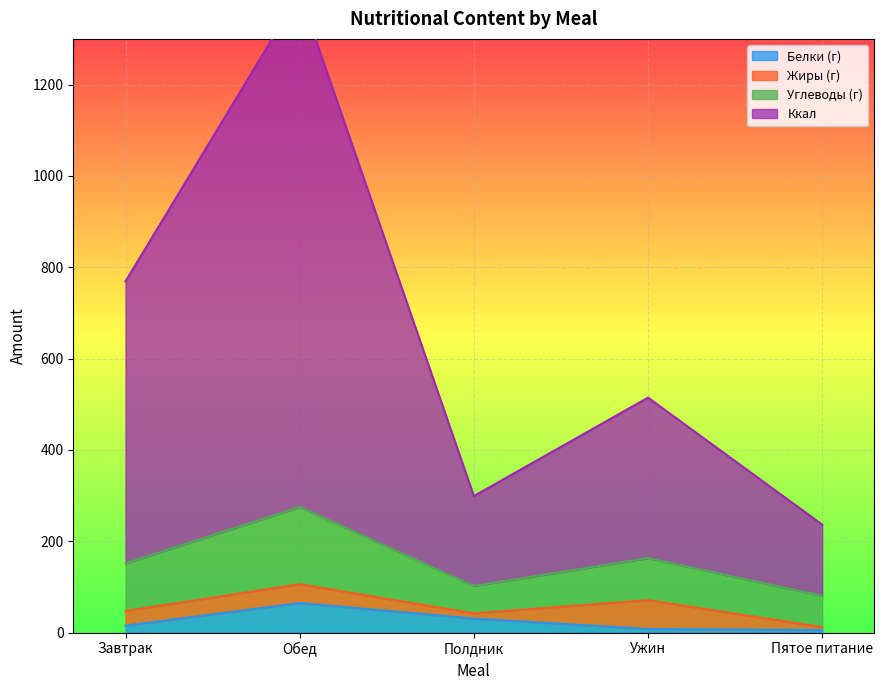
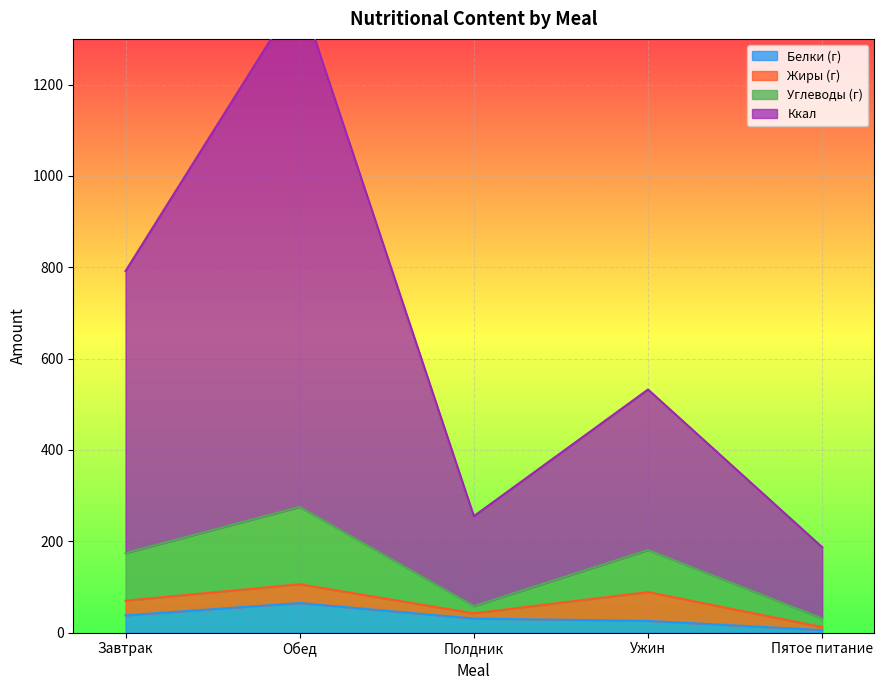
  {
    "Белки (г)": {
-     "Завтрак": 20,
+     "Завтрак": 40,
      "Обед": 60,
      "Полдник": 30,
-     "Ужин": 10,
+     "Ужин": 30,
      "Пятое питание": 10
    },
    "Жиры (г)": {
      "Завтрак": 30,
      "Обед": 40,
      "Полдник": 10,
      "Ужин": 60,
      "Пятое питание": 10
    },
    "Углеводы (г)": {
      "Завтрак": 100,
      "Обед": 170,
-     "Полдник": 60,
+     "Полдник": 20,
      "Ужин": 90,
-     "Пятое питание": 70
+     "Пятое питание": 20
    },
    "Ккал": {
      "Завтрак": 620,
      "Полдник": 200,
      "Ужин": 350,
      "Пятое питание": 160
    }
  }
